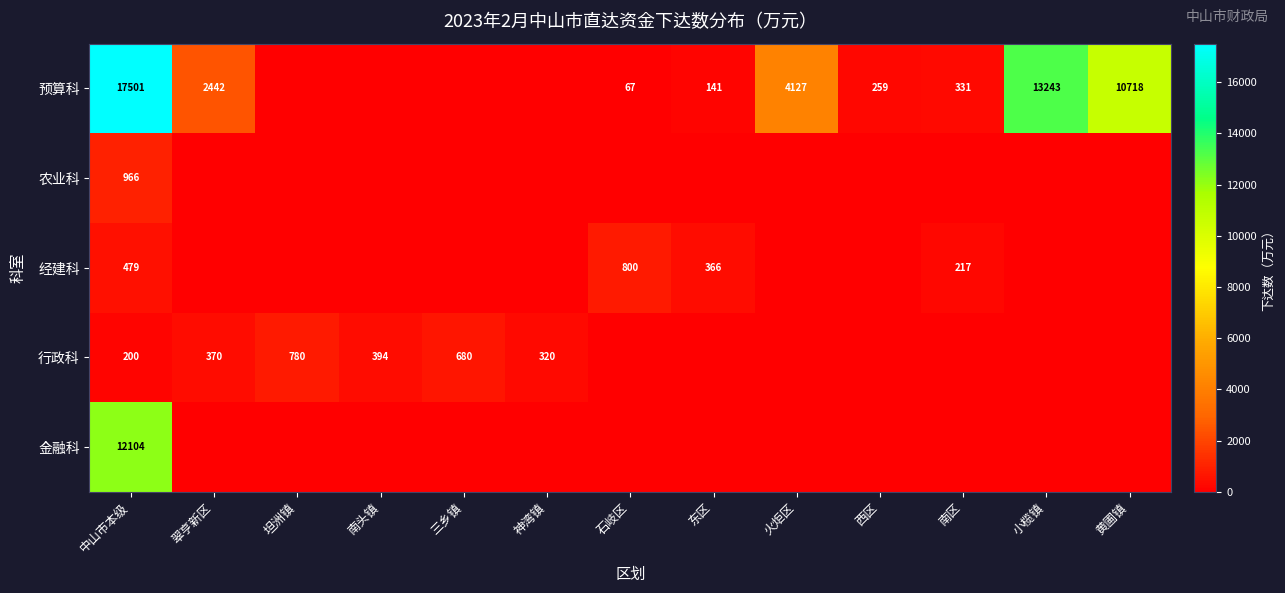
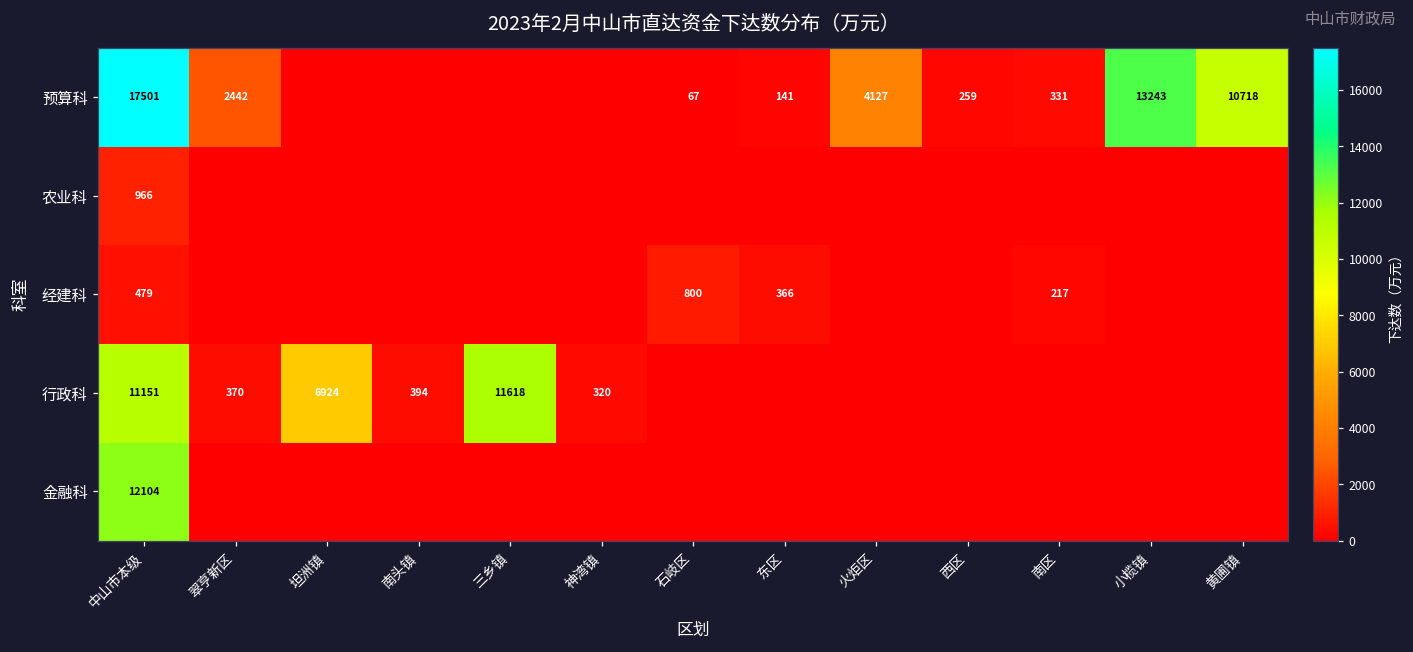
  {
    "预算科": {
      "中山市本级": 17501,
      "翠亨新区": 2442,
      "石岐区": 67,
      "东区": 141,
      "火炬区": 4127,
      "西区": 259,
      "南区": 331,
      "小榄镇": 13243,
      "黄圃镇": 10718
    },
    "农业科": {
      "中山市本级": 966
    },
    "经建科": {
      "中山市本级": 479,
      "石岐区": 800,
      "东区": 366,
      "南区": 217
    },
    "行政科": {
-     "中山市本级": 200,
+     "中山市本级": 11151,
      "翠亨新区": 370,
-     "坦洲镇": 780,
+     "坦洲镇": 6924,
      "南头镇": 394,
-     "三乡镇": 680,
+     "三乡镇": 11618,
      "神湾镇": 320
    },
    "金融科": {
      "中山市本级": 12104
    }
  }
